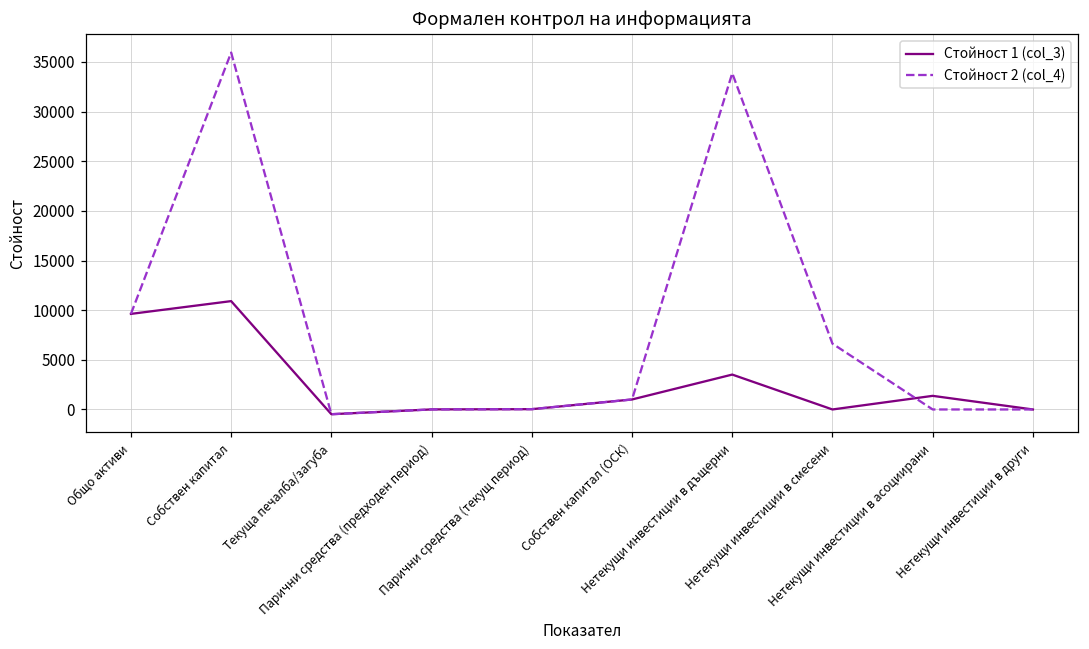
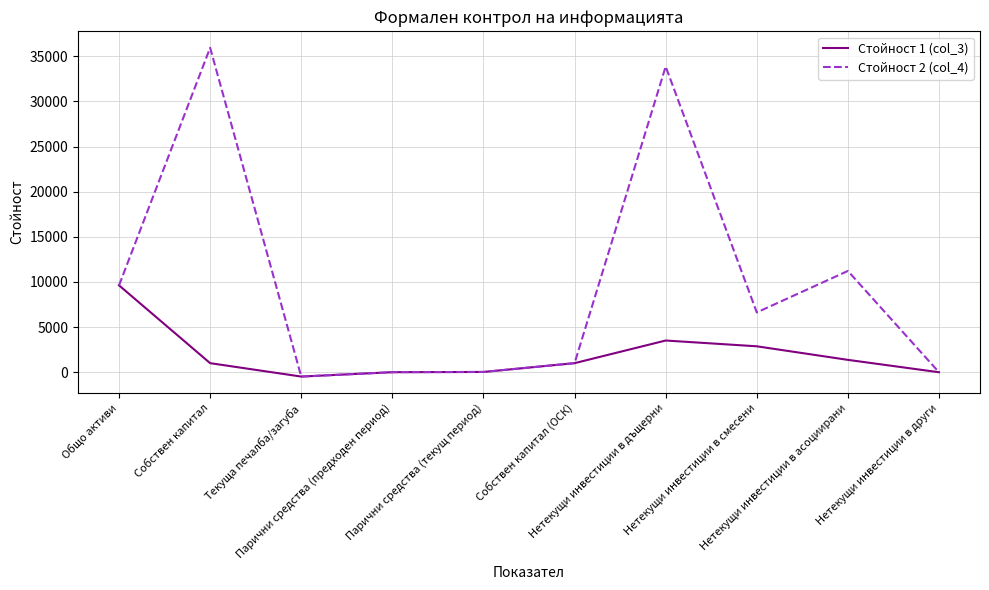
  {
    "Стойност 1 (col_3)": {
-     "Собствен капитал": 11000,
+     "Собствен капитал": 1000,
      "Нетекущи инвестиции в дъщерни": 4000,
-     "Нетекущи инвестиции в смесени": 0,
+     "Нетекущи инвестиции в смесени": 3000,
      "Нетекущи инвестиции в асоциирани": 1000
    },
    "Стойност 2 (col_4)": {
      "Собствен капитал": 36000,
      "Нетекущи инвестиции в дъщерни": 34000,
      "Нетекущи инвестиции в смесени": 7000,
-     "Нетекущи инвестиции в асоциирани": 0
+     "Нетекущи инвестиции в асоциирани": 11000
    }
  }
